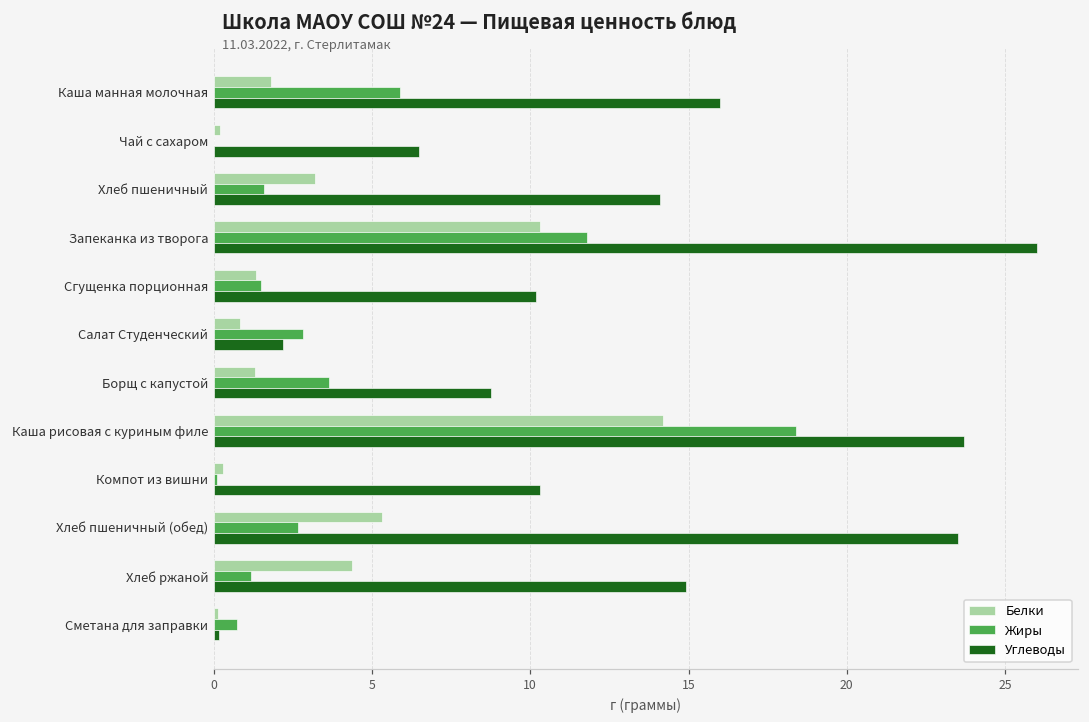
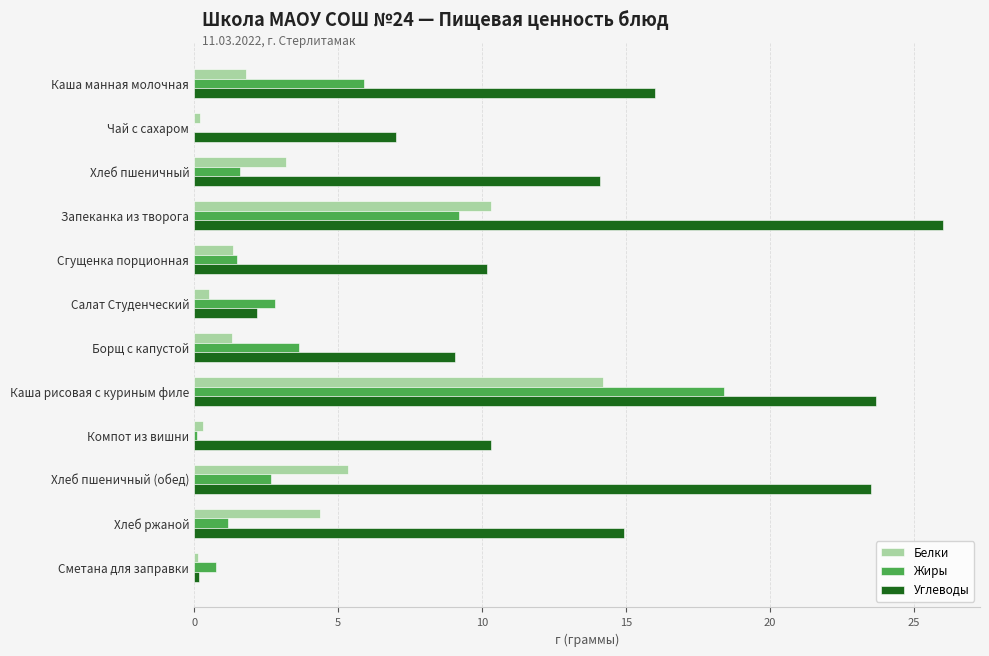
  {
    "Белки": {
      "Каша манная молочная": 1.8,
      "Чай с сахаром": 0.2,
      "Хлеб пшеничный": 3.2,
      "Запеканка из творога": 10.3,
      "Сгущенка порционная": 1.4,
-     "Салат Студенческий": 0.8,
+     "Салат Студенческий": 0.5,
      "Борщ с капустой": 1.3,
      "Каша рисовая с куриным филе": 14.2,
      "Компот из вишни": 0.3,
      "Хлеб пшеничный (обед)": 5.3,
      "Хлеб ржаной": 4.4,
      "Сметана для заправки": 0.1
    },
    "Жиры": {
      "Каша манная молочная": 5.9,
      "Чай с сахаром": 0.0,
      "Хлеб пшеничный": 1.6,
-     "Запеканка из творога": 11.8,
+     "Запеканка из творога": 9.2,
      "Сгущенка порционная": 1.5,
      "Салат Студенческий": 2.8,
      "Борщ с капустой": 3.6,
      "Каша рисовая с куриным филе": 18.4,
      "Компот из вишни": 0.1,
      "Хлеб пшеничный (обед)": 2.7,
      "Хлеб ржаной": 1.2,
      "Сметана для заправки": 0.8
    },
    "Углеводы": {
      "Каша манная молочная": 16.0,
-     "Чай с сахаром": 6.5,
+     "Чай с сахаром": 7.0,
      "Хлеб пшеничный": 14.1,
      "Запеканка из творога": 26.0,
      "Сгущенка порционная": 10.2,
      "Салат Студенческий": 2.2,
-     "Борщ с капустой": 8.8,
+     "Борщ с капустой": 9.1,
      "Каша рисовая с куриным филе": 23.7,
      "Компот из вишни": 10.3,
      "Хлеб пшеничный (обед)": 23.5,
      "Хлеб ржаной": 14.9,
      "Сметана для заправки": 0.2
    }
  }
